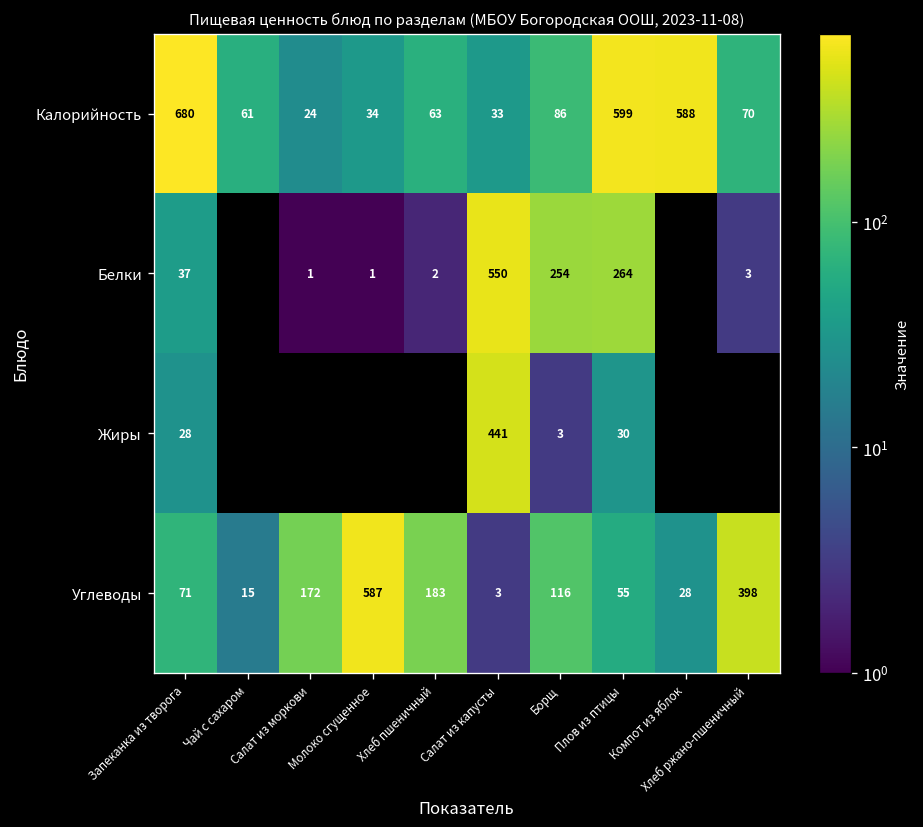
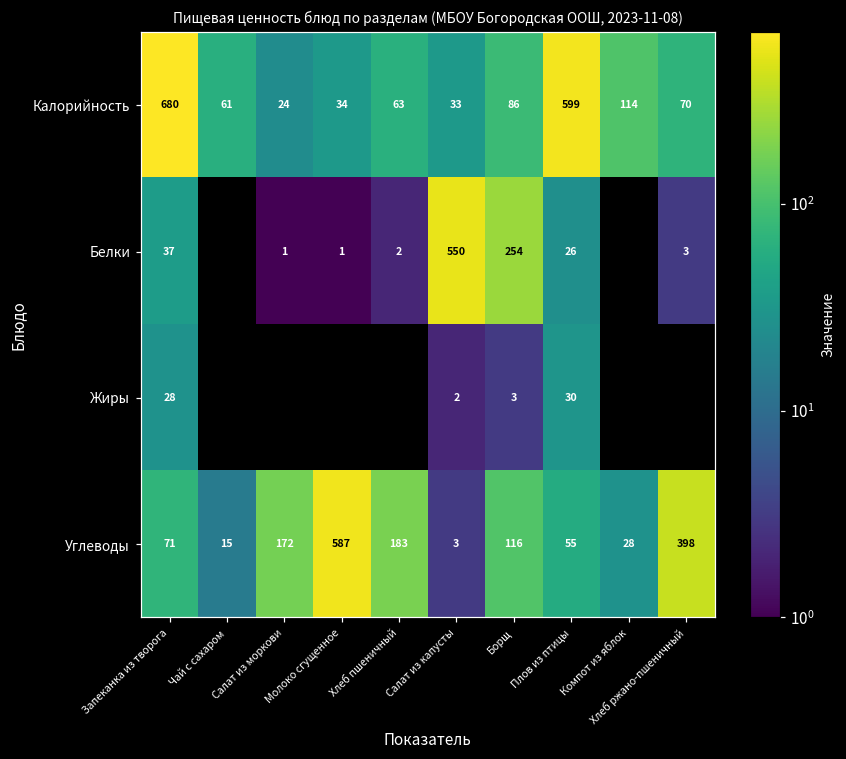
  {
    "Калорийность": {
      "Запеканка из творога": 680,
      "Чай с сахаром": 61,
      "Салат из моркови": 24,
      "Молоко сгущенное": 34,
      "Хлеб пшеничный": 63,
      "Салат из капусты": 33,
      "Борщ": 86,
      "Плов из птицы": 599,
-     "Компот из яблок": 588,
+     "Компот из яблок": 114,
      "Хлеб ржано-пшеничный": 70
    },
    "Белки": {
      "Запеканка из творога": 37,
      "Салат из моркови": 1,
      "Молоко сгущенное": 1,
      "Хлеб пшеничный": 2,
      "Салат из капусты": 550,
      "Борщ": 254,
-     "Плов из птицы": 264,
+     "Плов из птицы": 26,
      "Хлеб ржано-пшеничный": 3
    },
    "Жиры": {
      "Запеканка из творога": 28,
-     "Салат из капусты": 441,
+     "Салат из капусты": 2,
      "Борщ": 3,
      "Плов из птицы": 30
    },
    "Углеводы": {
      "Запеканка из творога": 71,
      "Чай с сахаром": 15,
      "Салат из моркови": 172,
      "Молоко сгущенное": 587,
      "Хлеб пшеничный": 183,
      "Салат из капусты": 3,
      "Борщ": 116,
      "Плов из птицы": 55,
      "Компот из яблок": 28,
      "Хлеб ржано-пшеничный": 398
    }
  }
